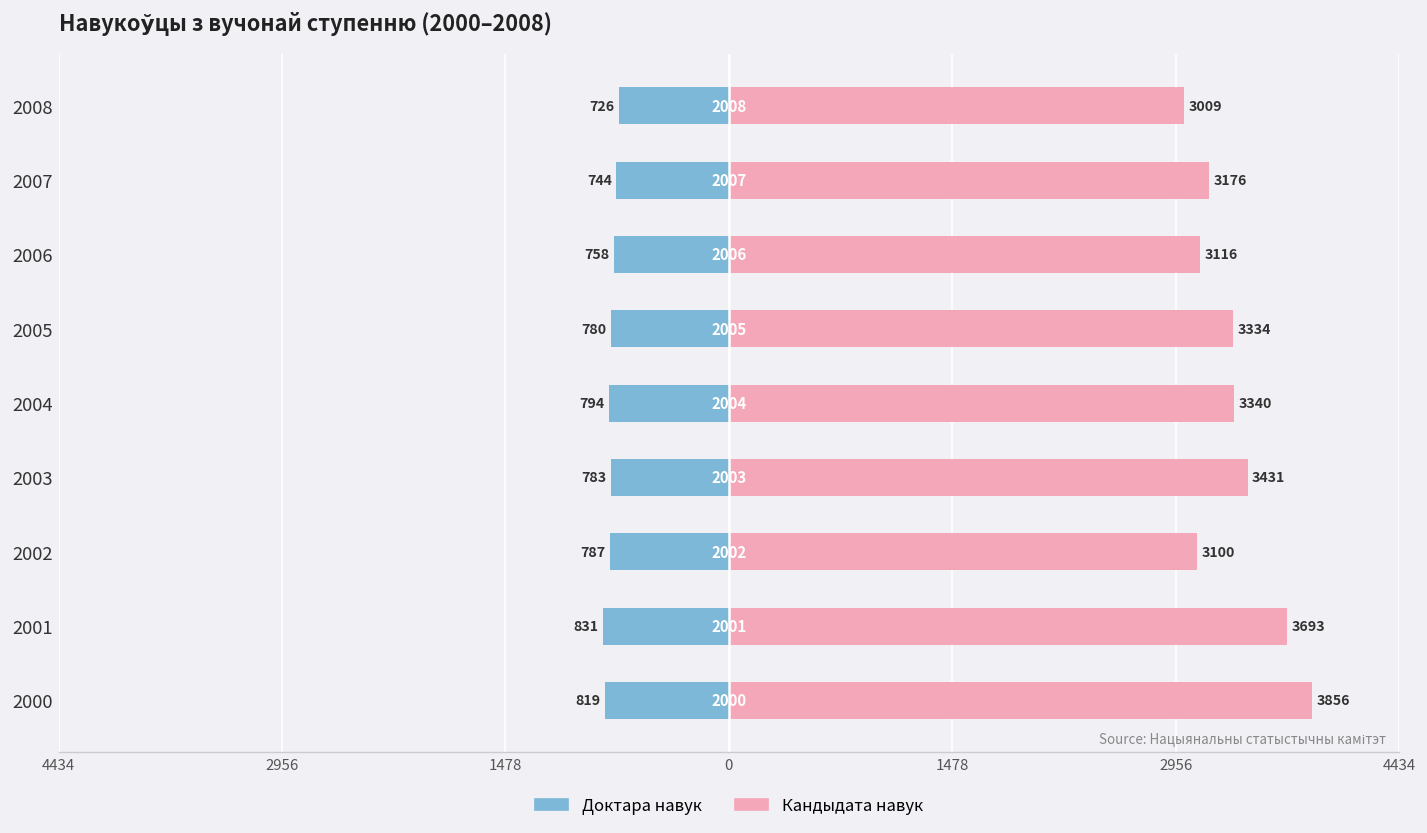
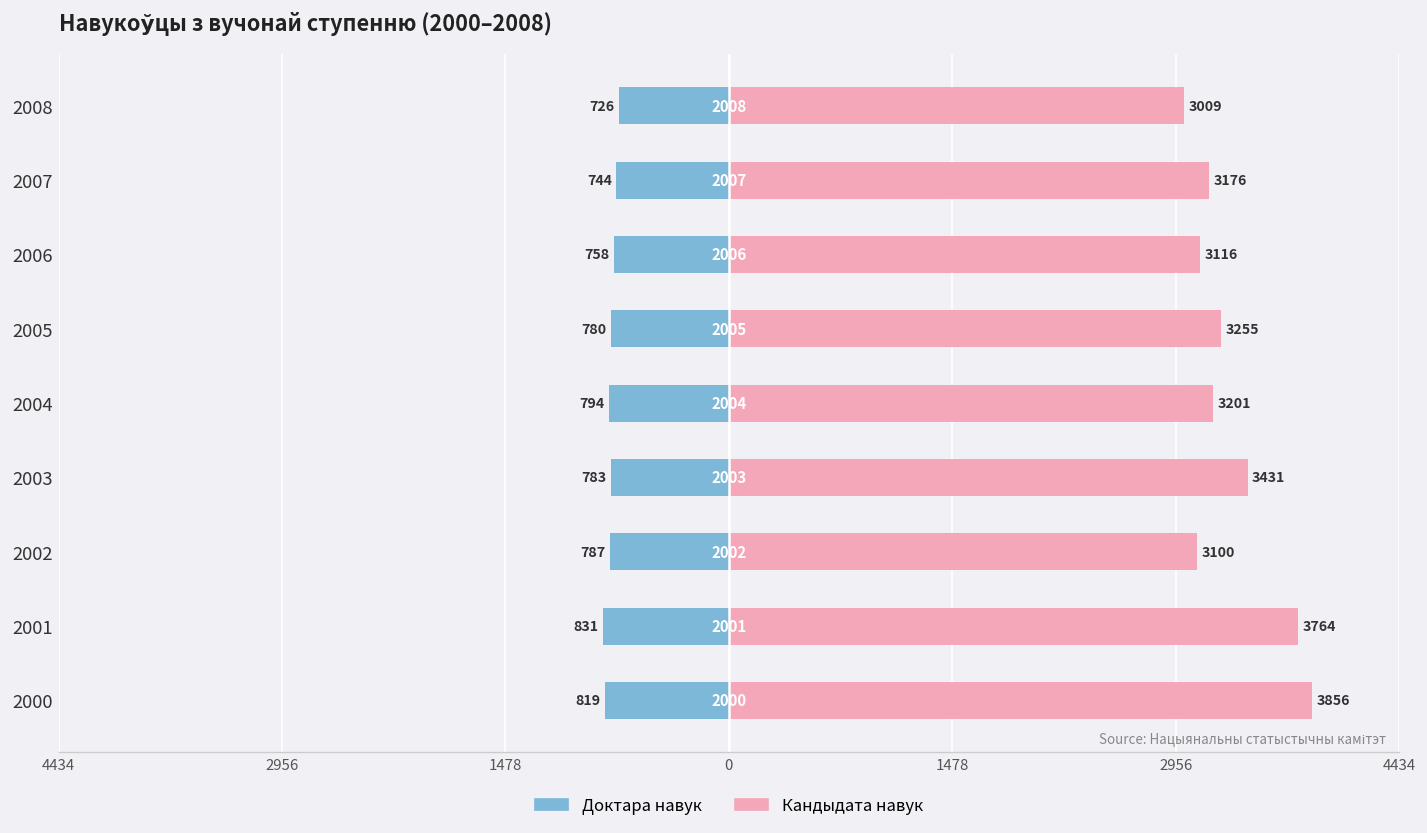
  {
    "Кандыдата навук": {
      "2008": 3009,
      "2007": 3176,
      "2006": 3116,
-     "2005": 3334,
-     "2004": 3340,
+     "2005": 3255,
+     "2004": 3201,
      "2003": 3431,
      "2002": 3100,
-     "2001": 3693,
+     "2001": 3764,
      "2000": 3856
    }
  }
